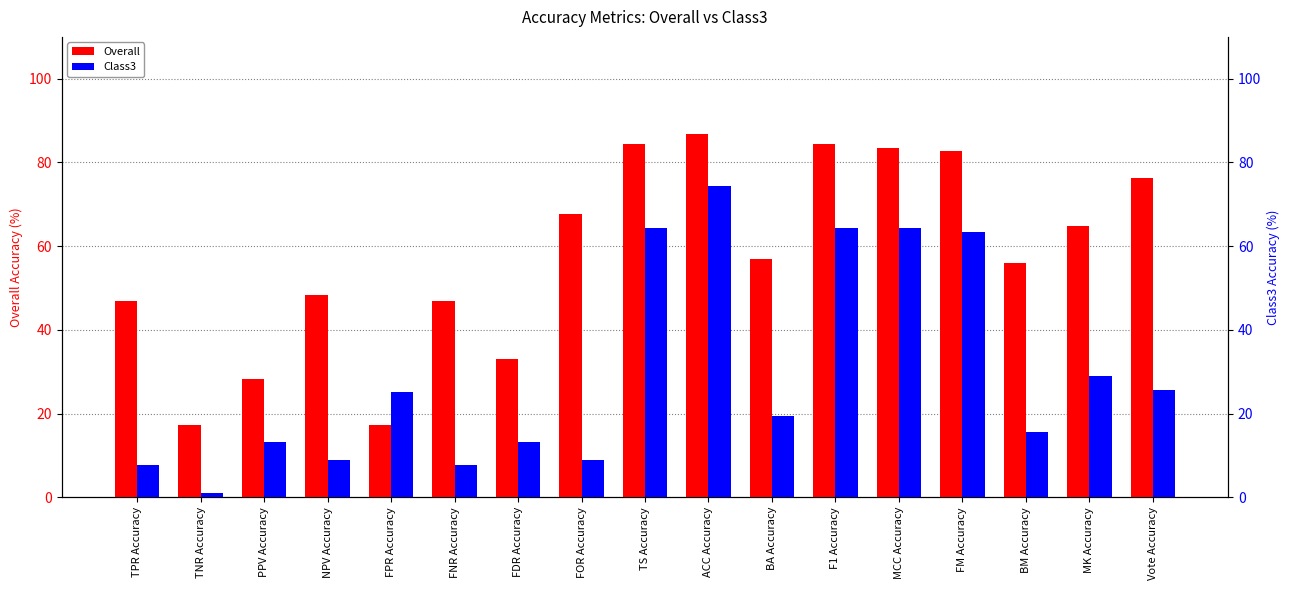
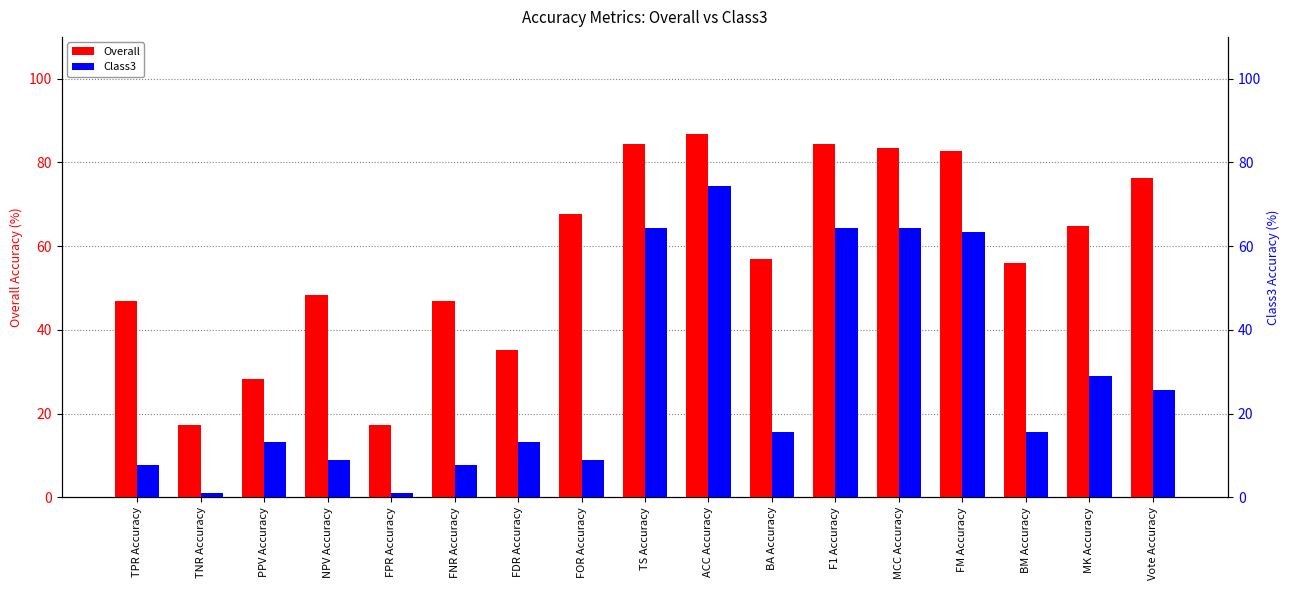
  {
    "Overall": {
      "TPR Accuracy": 47,
      "TNR Accuracy": 17,
      "PPV Accuracy": 28,
      "NPV Accuracy": 48,
      "FPR Accuracy": 17,
      "FNR Accuracy": 47,
-     "FDR Accuracy": 33,
+     "FDR Accuracy": 35,
      "FOR Accuracy": 68,
      "TS Accuracy": 84,
      "ACC Accuracy": 87,
      "BA Accuracy": 57,
      "F1 Accuracy": 84,
      "MCC Accuracy": 83,
      "FM Accuracy": 83,
      "BM Accuracy": 56,
      "MK Accuracy": 65,
      "Vote Accuracy": 76
    },
    "Class3": {
      "TPR Accuracy": 8,
      "TNR Accuracy": 1,
      "PPV Accuracy": 13,
      "NPV Accuracy": 9,
-     "FPR Accuracy": 25,
+     "FPR Accuracy": 1,
      "FNR Accuracy": 8,
      "FDR Accuracy": 13,
      "FOR Accuracy": 9,
      "TS Accuracy": 64,
      "ACC Accuracy": 74,
-     "BA Accuracy": 19,
+     "BA Accuracy": 16,
      "F1 Accuracy": 64,
      "MCC Accuracy": 64,
      "FM Accuracy": 63,
      "BM Accuracy": 16,
      "MK Accuracy": 29,
      "Vote Accuracy": 26
    }
  }
